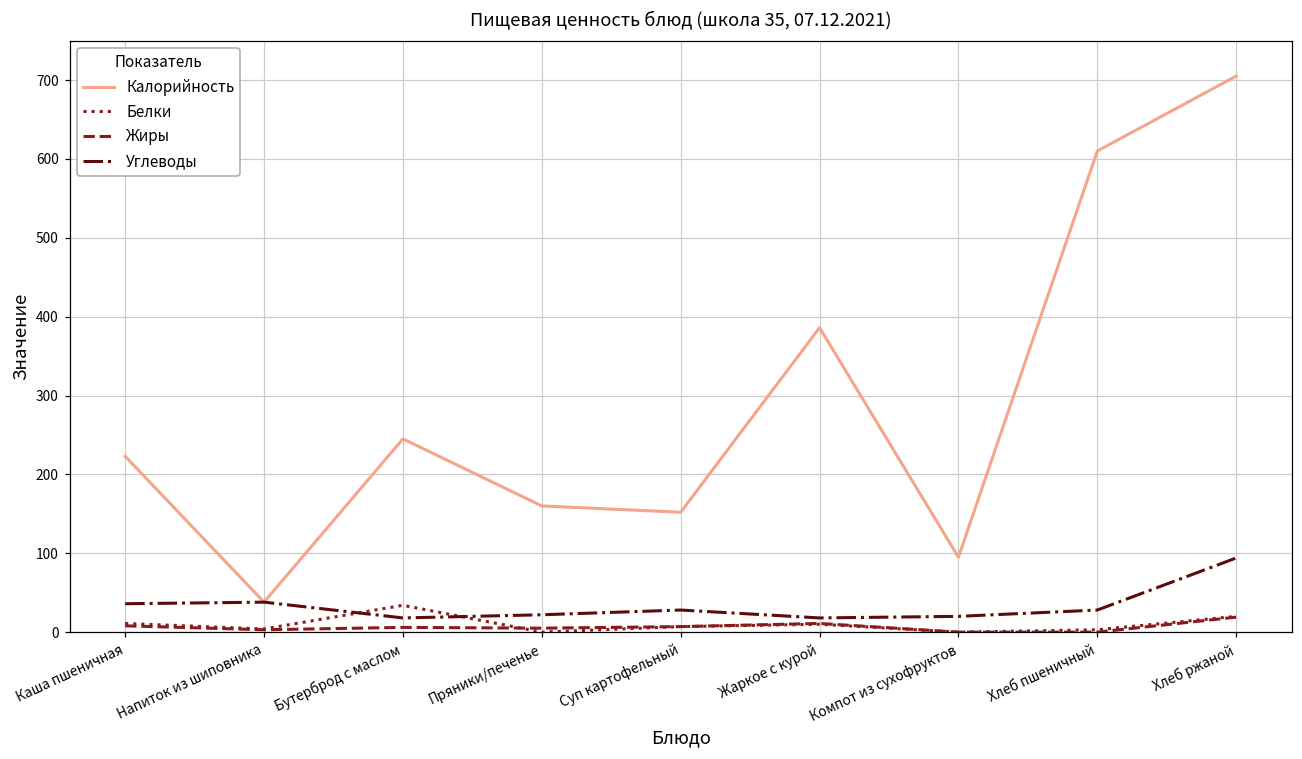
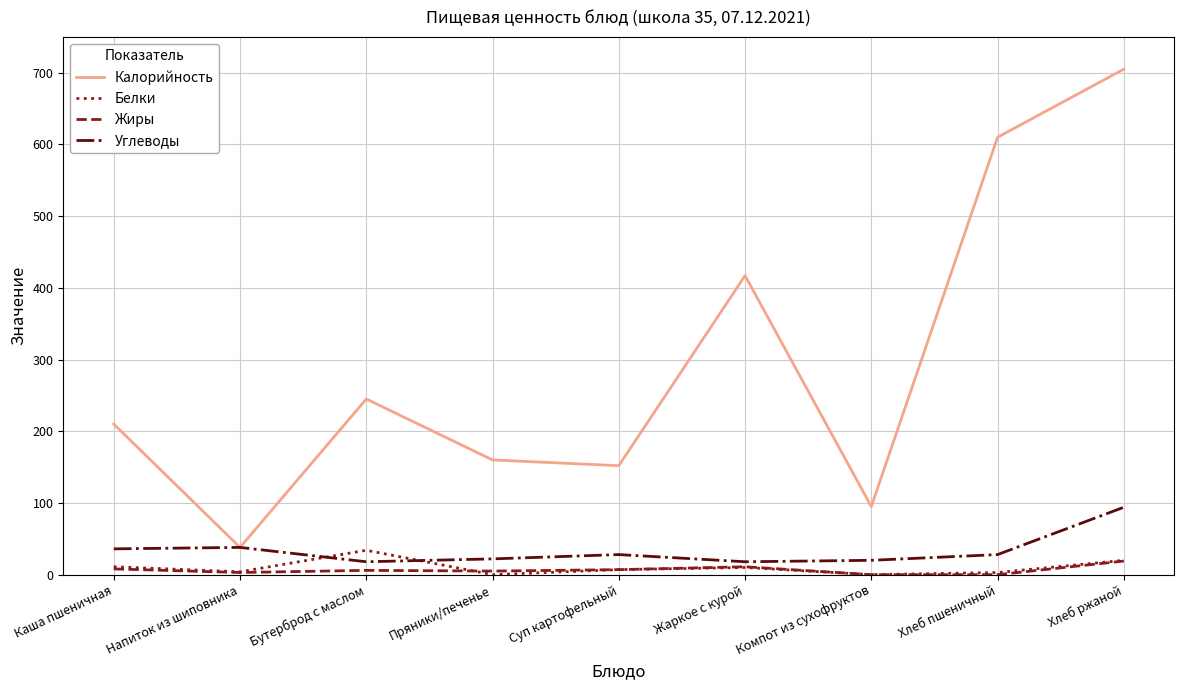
  {
    "Калорийность": {
-     "Каша пшеничная": 220,
+     "Каша пшеничная": 210,
      "Бутерброд с маслом": 250,
      "Пряники/печенье": 160,
      "Суп картофельный": 150,
-     "Жаркое с курой": 390,
+     "Жаркое с курой": 420,
      "Компот из сухофруктов": 100,
      "Хлеб пшеничный": 610,
      "Хлеб ржаной": 710
    }
  }
